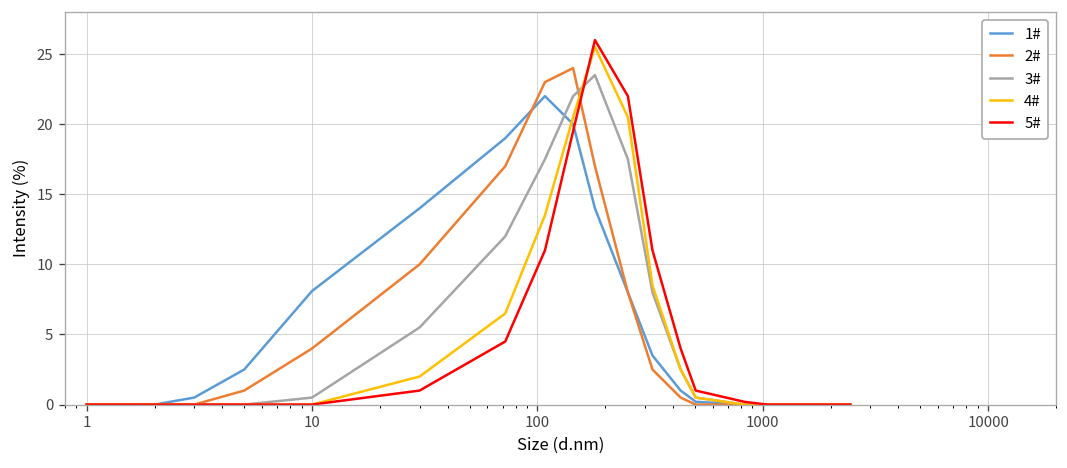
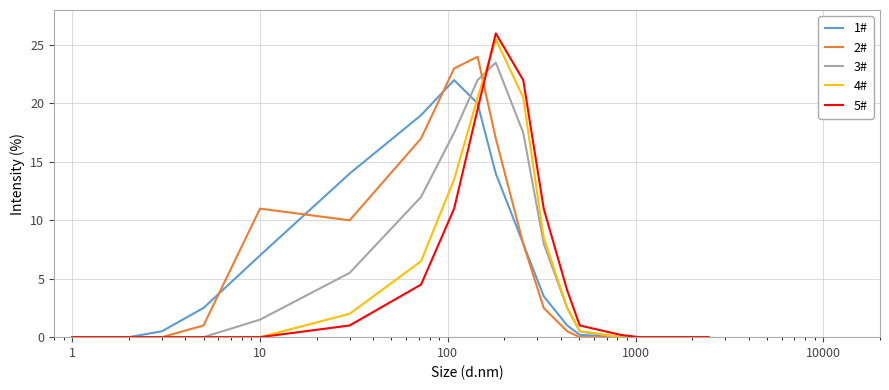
  {
    "1#": {
-     "10": 8.1
+     "10": 7.0
    },
    "2#": {
-     "10": 4
+     "10": 11
    },
    "3#": {
-     "10": 0.5
+     "10": 1.5
    }
  }
